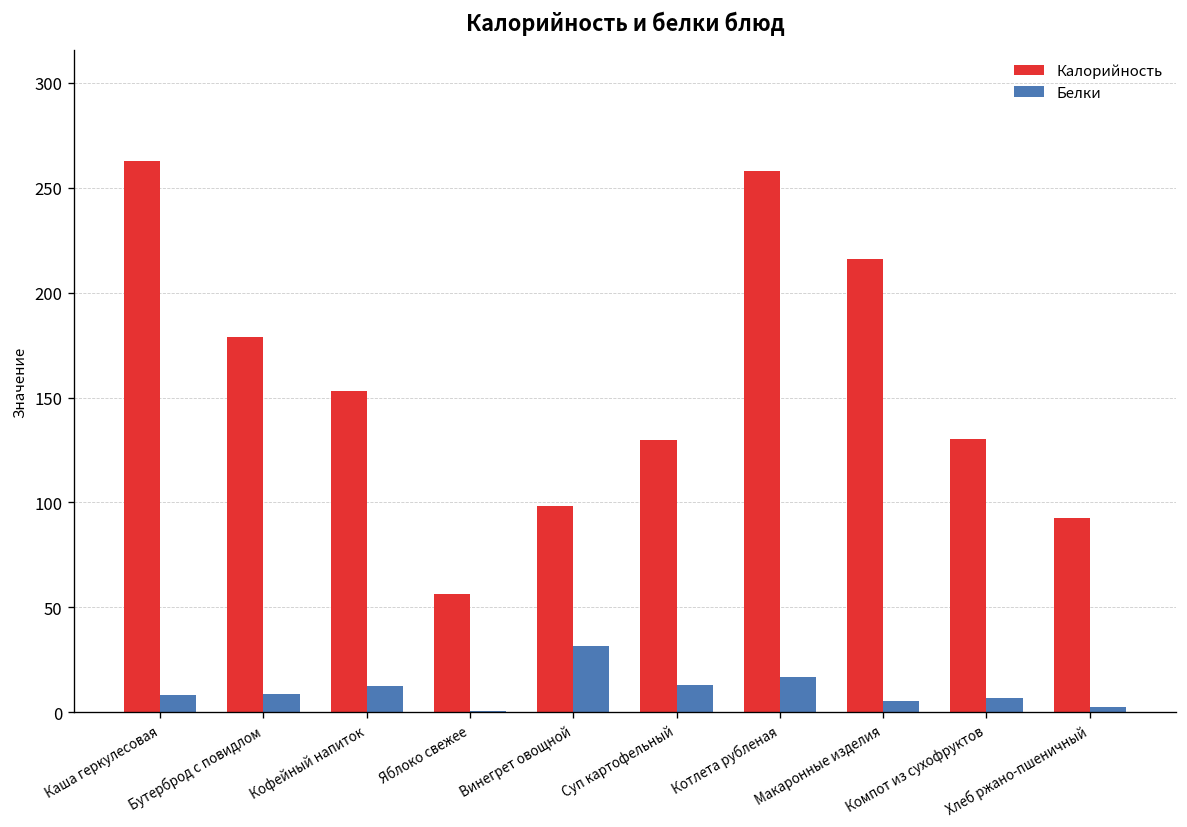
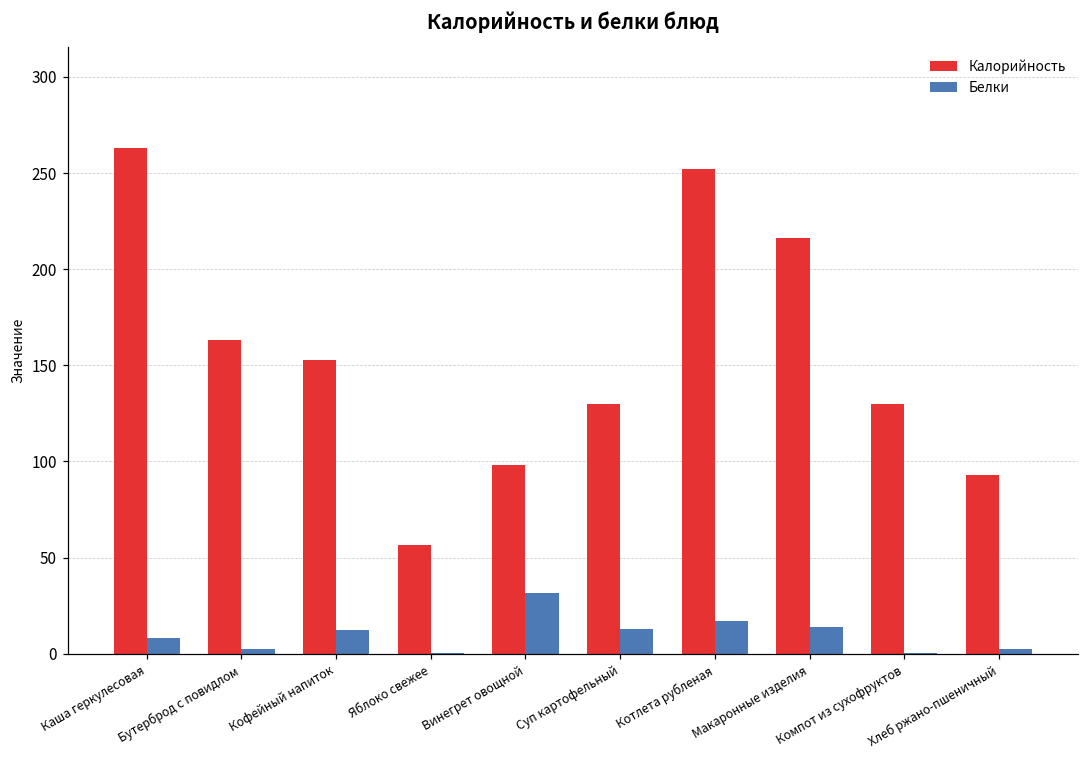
  {
    "Калорийность": {
      "Каша геркулесовая": 263,
-     "Бутерброд с повидлом": 179,
+     "Бутерброд с повидлом": 163,
      "Кофейный напиток": 153,
      "Яблоко свежее": 56,
      "Винегрет овощной": 98,
      "Суп картофельный": 130,
-     "Котлета рубленая": 258,
+     "Котлета рубленая": 252,
      "Макаронные изделия": 216,
      "Компот из сухофруктов": 130,
      "Хлеб ржано-пшеничный": 93
    },
    "Белки": {
      "Каша геркулесовая": 8,
-     "Бутерброд с повидлом": 9,
+     "Бутерброд с повидлом": 3,
      "Кофейный напиток": 12,
      "Винегрет овощной": 32,
      "Суп картофельный": 13,
      "Котлета рубленая": 17,
-     "Макаронные изделия": 6,
-     "Компот из сухофруктов": 7,
+     "Макаронные изделия": 14,
+     "Компот из сухофруктов": 1,
      "Хлеб ржано-пшеничный": 2
    }
  }
